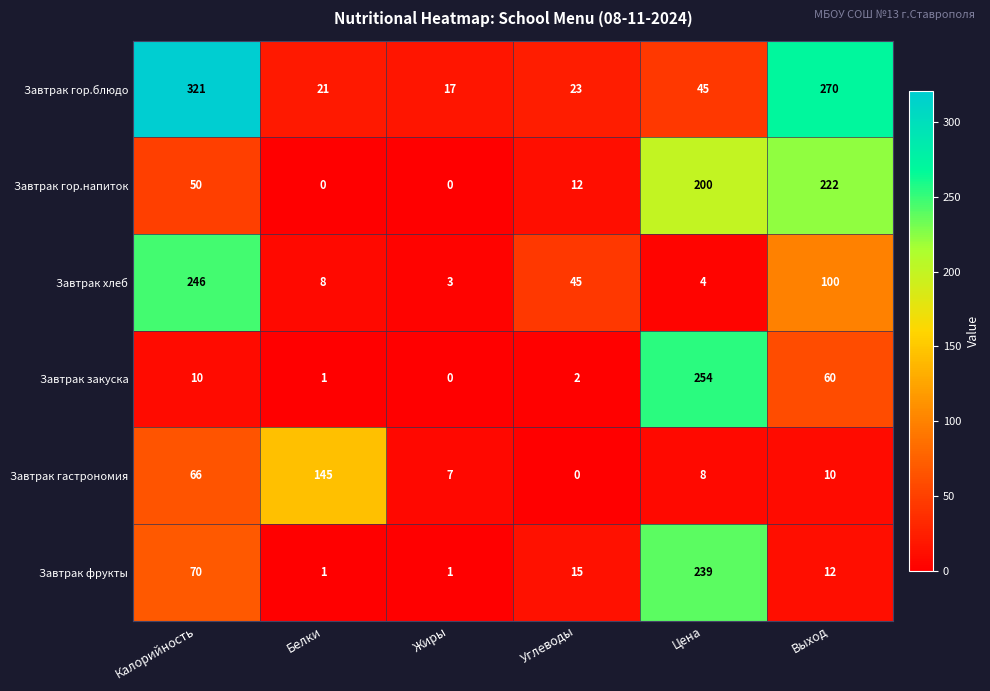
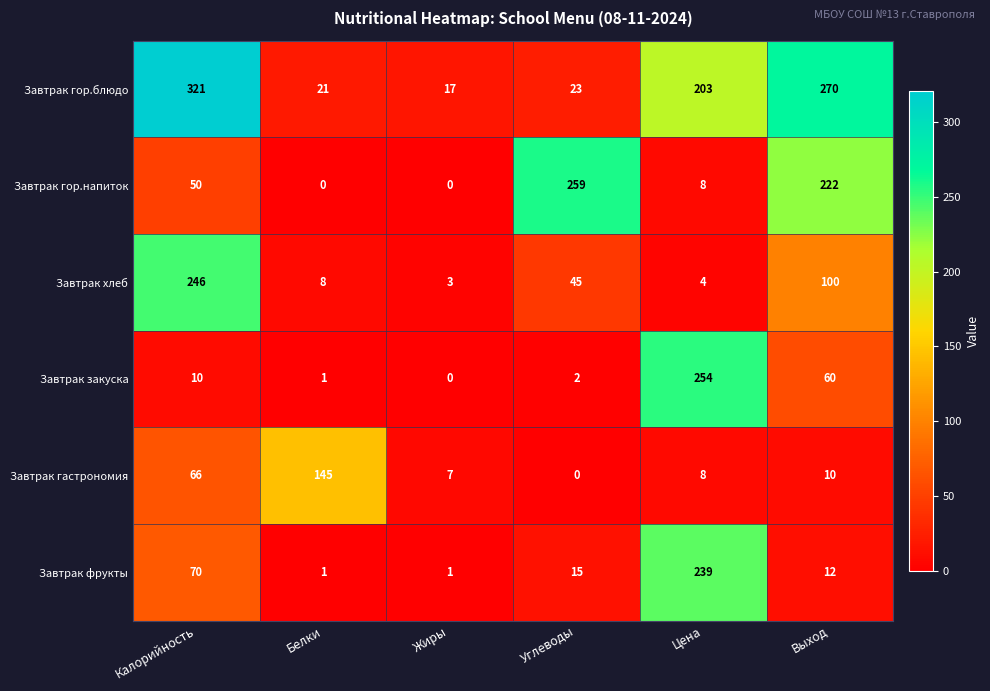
  {
    "Завтрак гор.блюдо": {
      "Калорийность": 321,
      "Белки": 21,
      "Жиры": 17,
      "Углеводы": 23,
-     "Цена": 45,
+     "Цена": 203,
      "Выход": 270
    },
    "Завтрак гор.напиток": {
      "Калорийность": 50,
      "Белки": 0,
      "Жиры": 0,
-     "Углеводы": 12,
-     "Цена": 200,
+     "Углеводы": 259,
+     "Цена": 8,
      "Выход": 222
    },
    "Завтрак хлеб": {
      "Калорийность": 246,
      "Белки": 8,
      "Жиры": 3,
      "Углеводы": 45,
      "Цена": 4,
      "Выход": 100
    },
    "Завтрак закуска": {
      "Калорийность": 10,
      "Белки": 1,
      "Жиры": 0,
      "Углеводы": 2,
      "Цена": 254,
      "Выход": 60
    },
    "Завтрак гастрономия": {
      "Калорийность": 66,
      "Белки": 145,
      "Жиры": 7,
      "Углеводы": 0,
      "Цена": 8,
      "Выход": 10
    },
    "Завтрак фрукты": {
      "Калорийность": 70,
      "Белки": 1,
      "Жиры": 1,
      "Углеводы": 15,
      "Цена": 239,
      "Выход": 12
    }
  }
